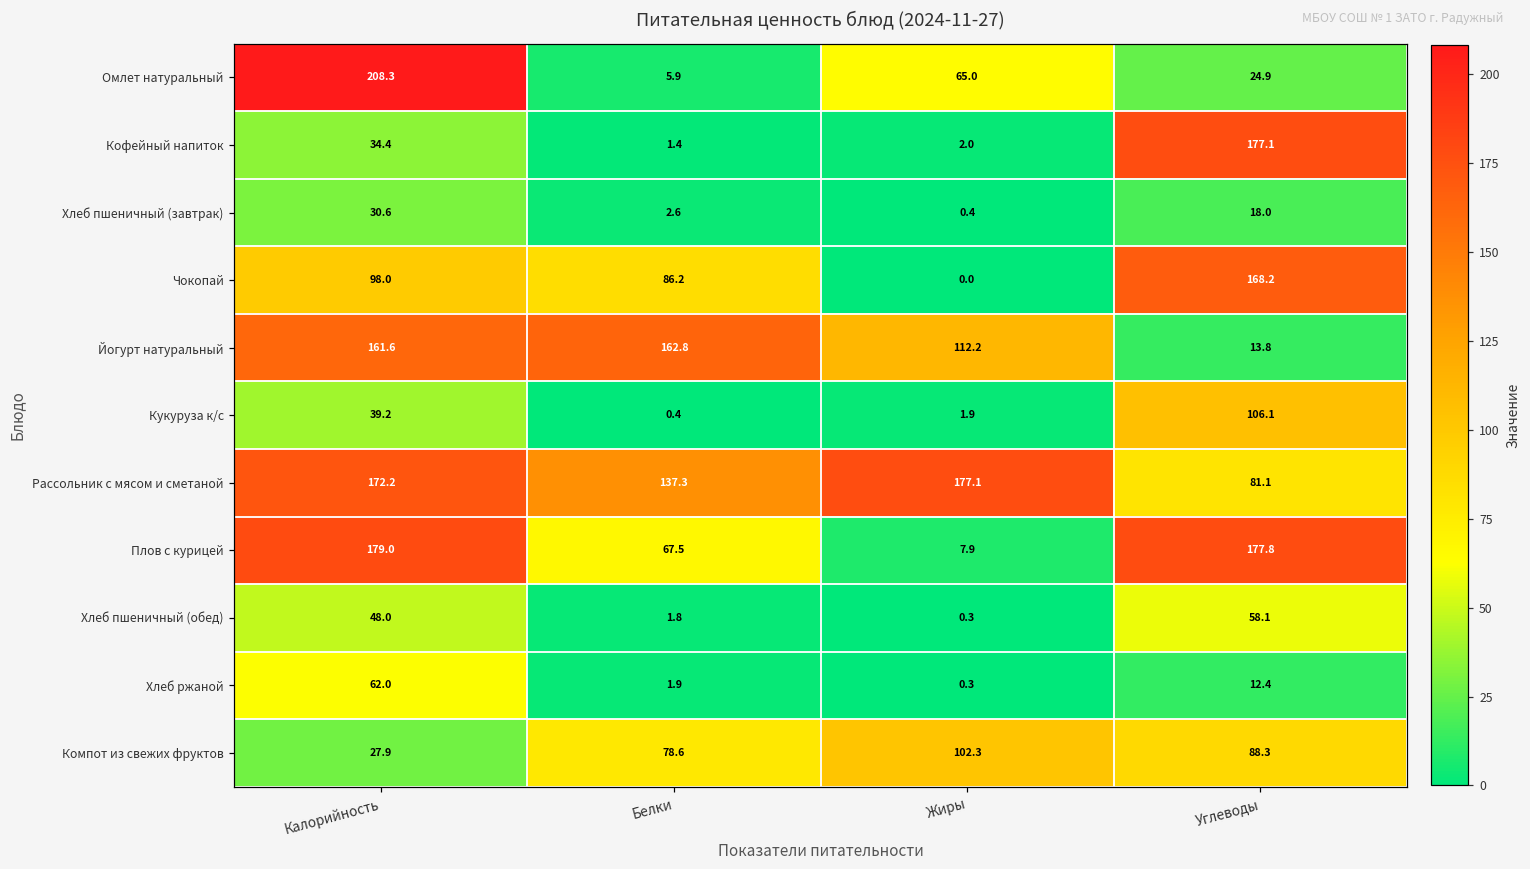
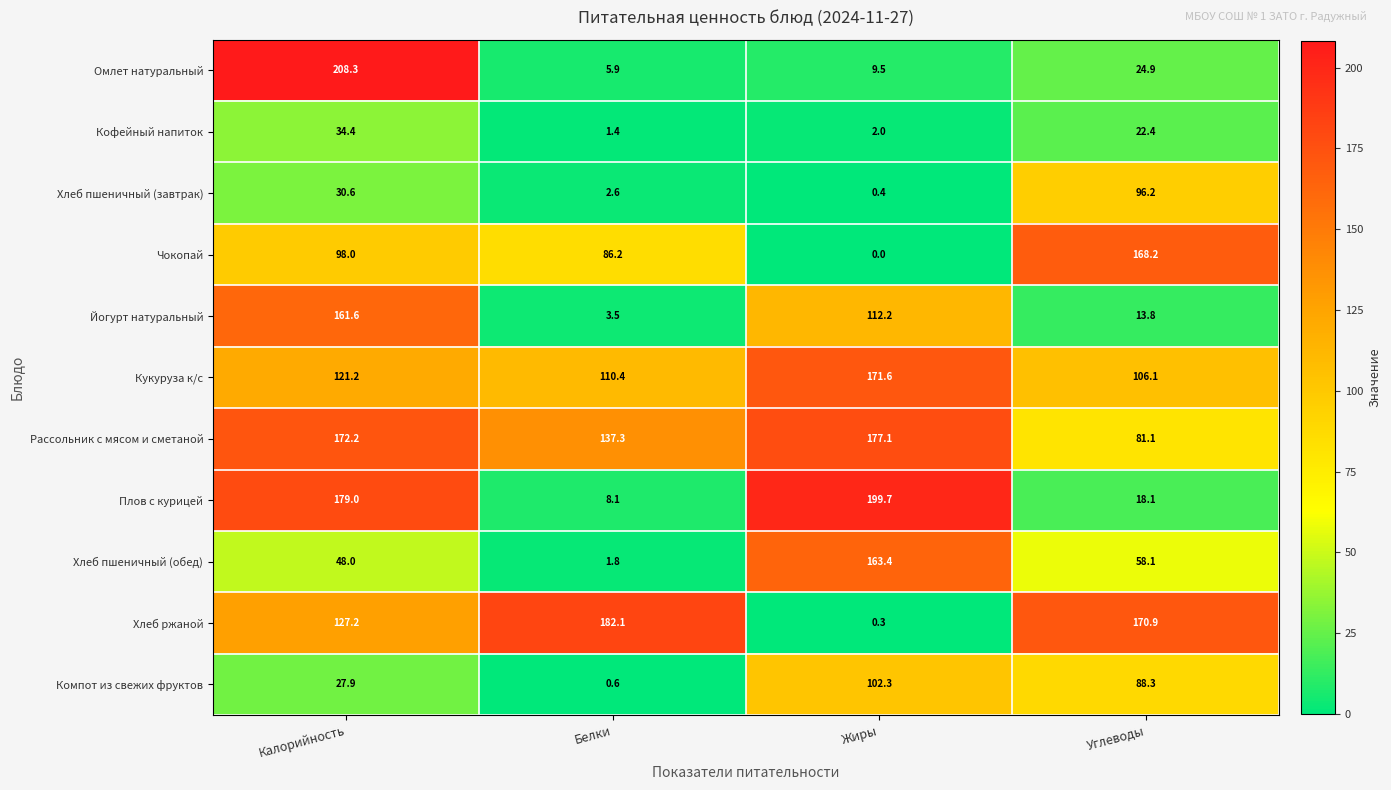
  {
    "Омлет натуральный": {
      "Калорийность": 208.3,
      "Белки": 5.9,
-     "Жиры": 65.0,
+     "Жиры": 9.5,
      "Углеводы": 24.9
    },
    "Кофейный напиток": {
      "Калорийность": 34.4,
      "Белки": 1.4,
      "Жиры": 2.0,
-     "Углеводы": 177.1
+     "Углеводы": 22.4
    },
    "Хлеб пшеничный (завтрак)": {
      "Калорийность": 30.6,
      "Белки": 2.6,
      "Жиры": 0.4,
-     "Углеводы": 18.0
+     "Углеводы": 96.2
    },
    "Чокопай": {
      "Калорийность": 98.0,
      "Белки": 86.2,
      "Жиры": 0.0,
      "Углеводы": 168.2
    },
    "Йогурт натуральный": {
      "Калорийность": 161.6,
-     "Белки": 162.8,
+     "Белки": 3.5,
      "Жиры": 112.2,
      "Углеводы": 13.8
    },
    "Кукуруза к/с": {
-     "Калорийность": 39.2,
-     "Белки": 0.4,
-     "Жиры": 1.9,
+     "Калорийность": 121.2,
+     "Белки": 110.4,
+     "Жиры": 171.6,
      "Углеводы": 106.1
    },
    "Рассольник с мясом и сметаной": {
      "Калорийность": 172.2,
      "Белки": 137.3,
      "Жиры": 177.1,
      "Углеводы": 81.1
    },
    "Плов с курицей": {
      "Калорийность": 179.0,
-     "Белки": 67.5,
-     "Жиры": 7.9,
-     "Углеводы": 177.8
+     "Белки": 8.1,
+     "Жиры": 199.7,
+     "Углеводы": 18.1
    },
    "Хлеб пшеничный (обед)": {
      "Калорийность": 48.0,
      "Белки": 1.8,
-     "Жиры": 0.3,
+     "Жиры": 163.4,
      "Углеводы": 58.1
    },
    "Хлеб ржаной": {
-     "Калорийность": 62.0,
-     "Белки": 1.9,
+     "Калорийность": 127.2,
+     "Белки": 182.1,
      "Жиры": 0.3,
-     "Углеводы": 12.4
+     "Углеводы": 170.9
    },
    "Компот из свежих фруктов": {
      "Калорийность": 27.9,
-     "Белки": 78.6,
+     "Белки": 0.6,
      "Жиры": 102.3,
      "Углеводы": 88.3
    }
  }
